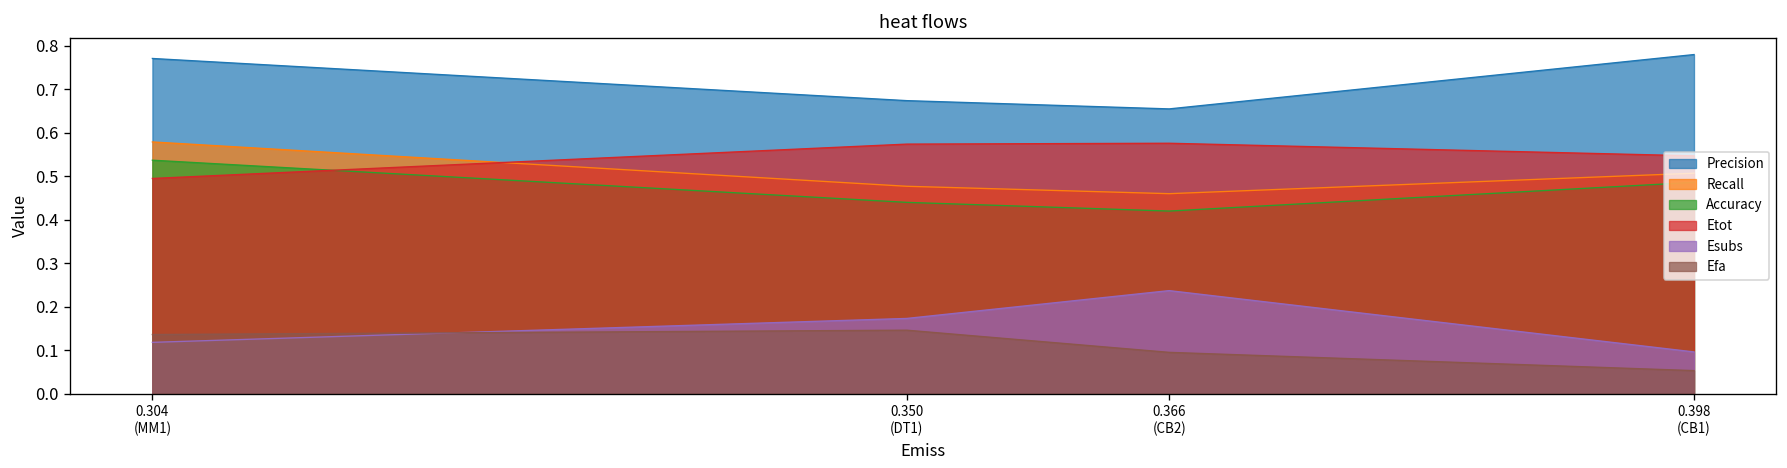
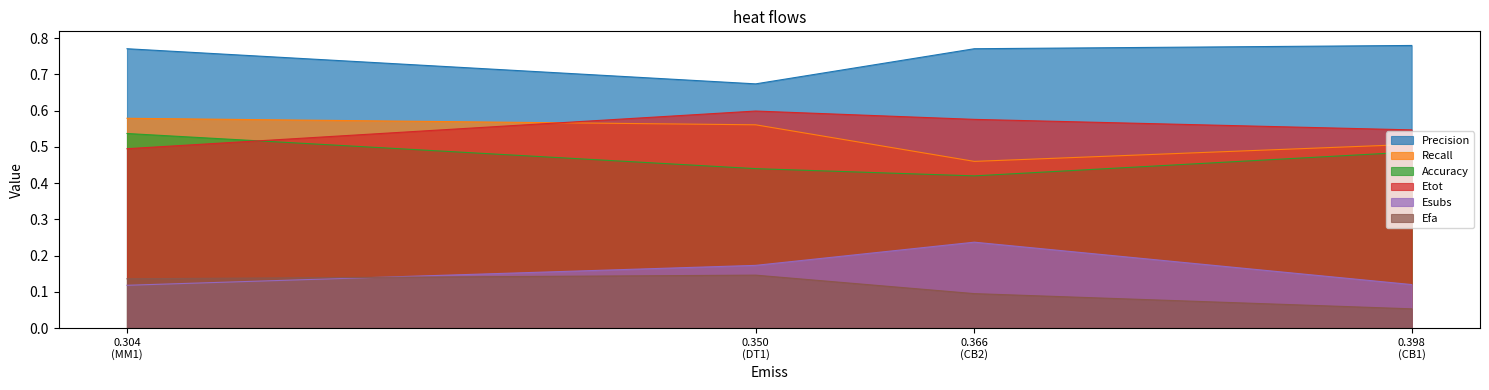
  {
    "Precision": {
      "0.304 (MM1)": 0.77,
      "0.350 (DT1)": 0.67,
-     "0.366 (CB2)": 0.66,
+     "0.366 (CB2)": 0.77,
      "0.398 (CB1)": 0.78
    },
    "Recall": {
      "0.304 (MM1)": 0.58,
-     "0.350 (DT1)": 0.48,
+     "0.350 (DT1)": 0.56,
      "0.366 (CB2)": 0.46
    },
    "Accuracy": {
      "0.304 (MM1)": 0.54,
      "0.350 (DT1)": 0.44,
      "0.366 (CB2)": 0.42
    },
    "Etot": {
      "0.304 (MM1)": 0.50,
-     "0.350 (DT1)": 0.57,
+     "0.350 (DT1)": 0.60,
      "0.366 (CB2)": 0.58,
      "0.398 (CB1)": 0.55
    },
    "Esubs": {
      "0.304 (MM1)": 0.12,
      "0.350 (DT1)": 0.17,
      "0.366 (CB2)": 0.24,
-     "0.398 (CB1)": 0.10
+     "0.398 (CB1)": 0.12
    },
    "Efa": {
      "0.304 (MM1)": 0.14,
      "0.350 (DT1)": 0.15,
      "0.366 (CB2)": 0.10,
      "0.398 (CB1)": 0.05
    }
  }
